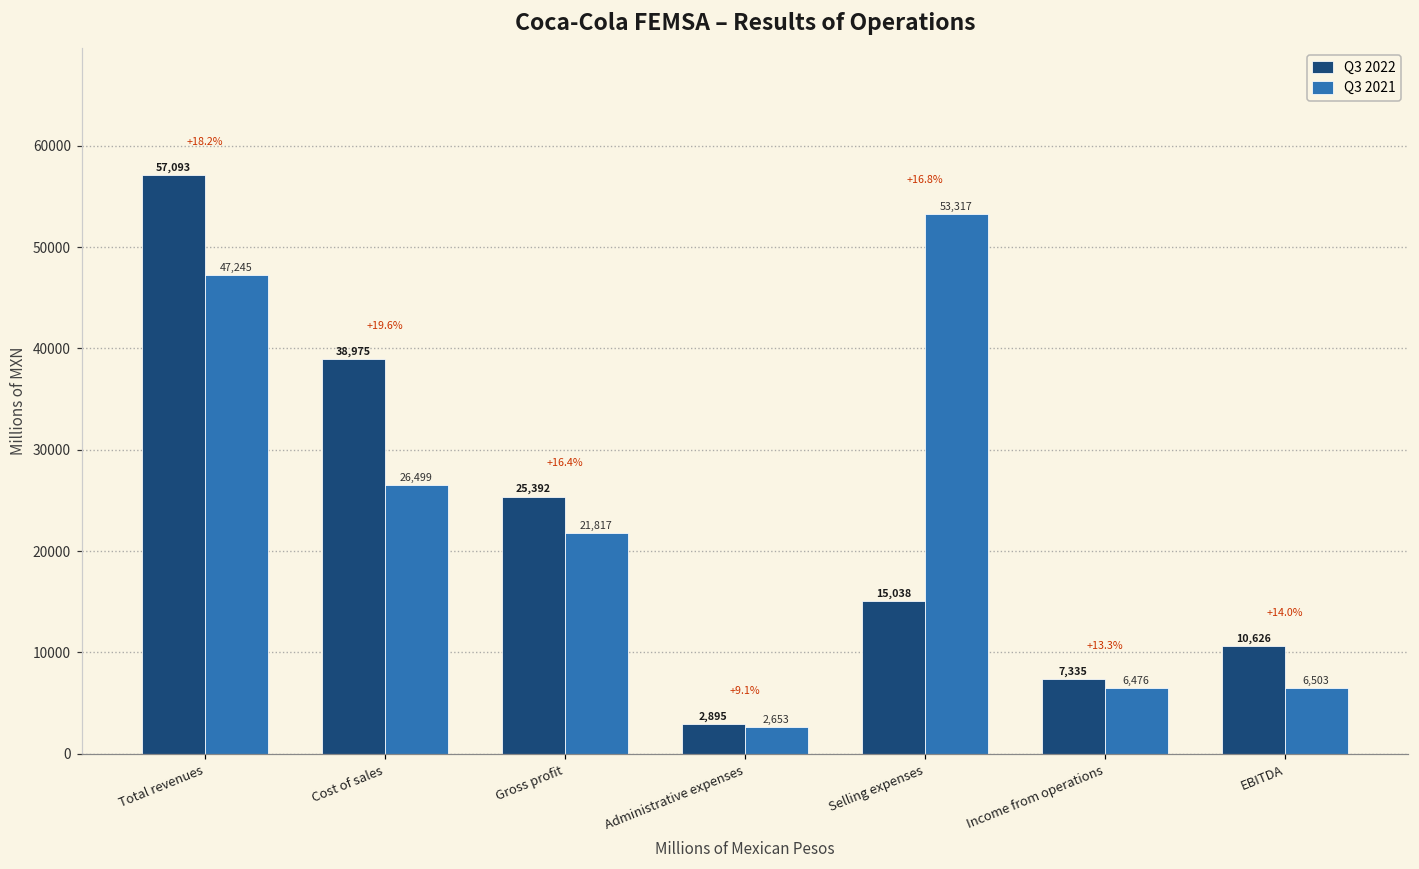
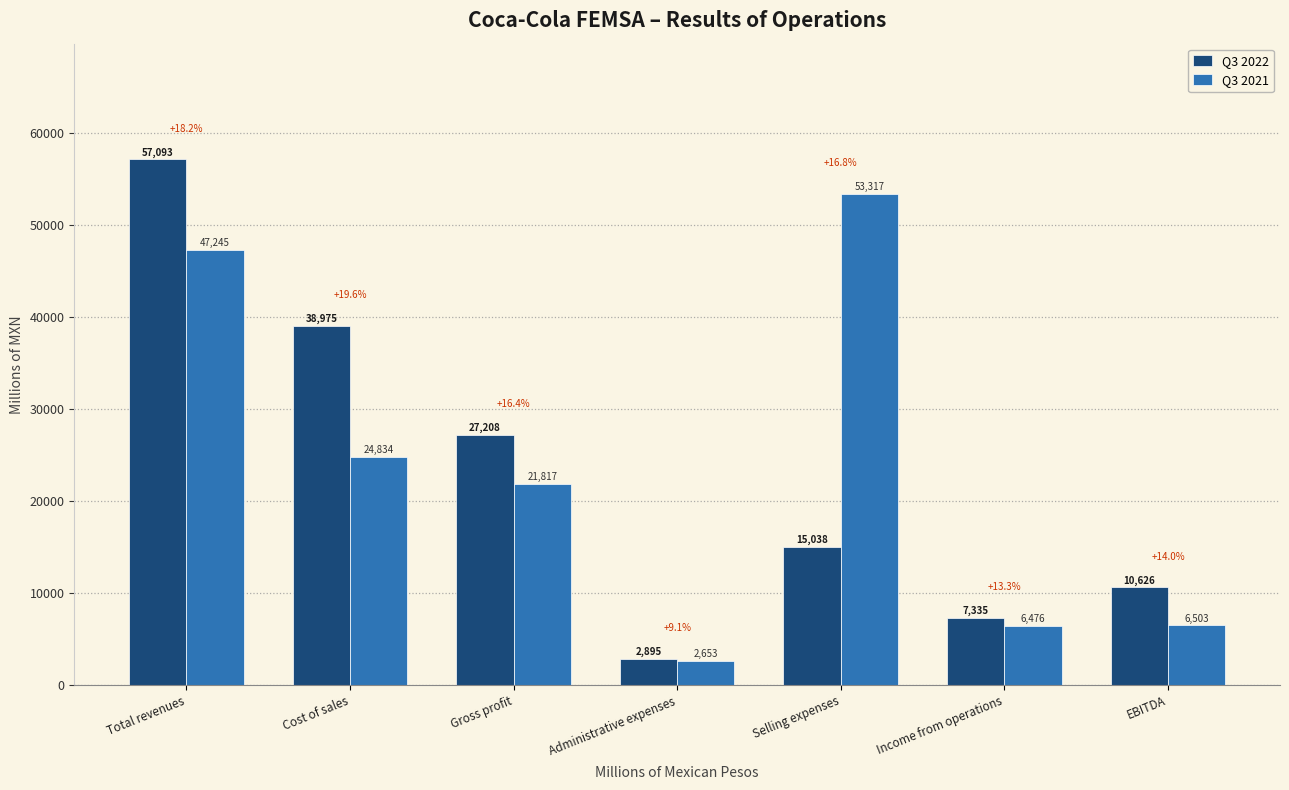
  {
    "Q3 2022": {
      "Total revenues": "57,093",
      "Cost of sales": "38,975",
-     "Gross profit": "25,392",
+     "Gross profit": "27,208",
      "Administrative expenses": "2,895",
      "Selling expenses": "15,038",
      "Income from operations": "7,335",
      "EBITDA": "10,626"
    },
    "Q3 2021": {
      "Total revenues": "47,245",
-     "Cost of sales": "26,499",
+     "Cost of sales": "24,834",
      "Gross profit": "21,817",
      "Administrative expenses": "2,653",
      "Selling expenses": "53,317",
      "Income from operations": "6,476",
      "EBITDA": "6,503"
    }
  }
